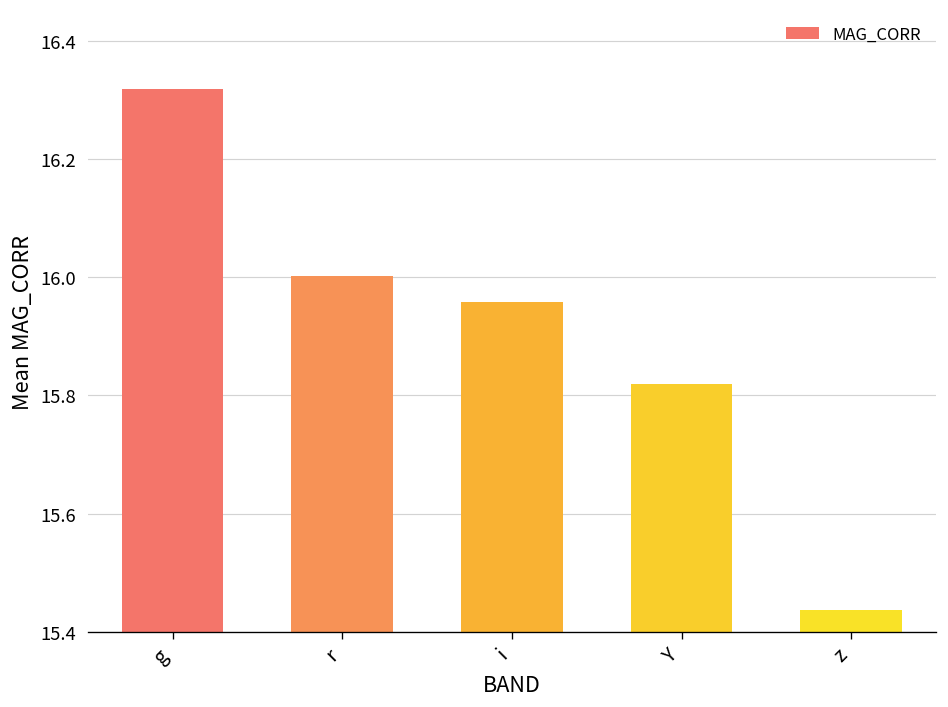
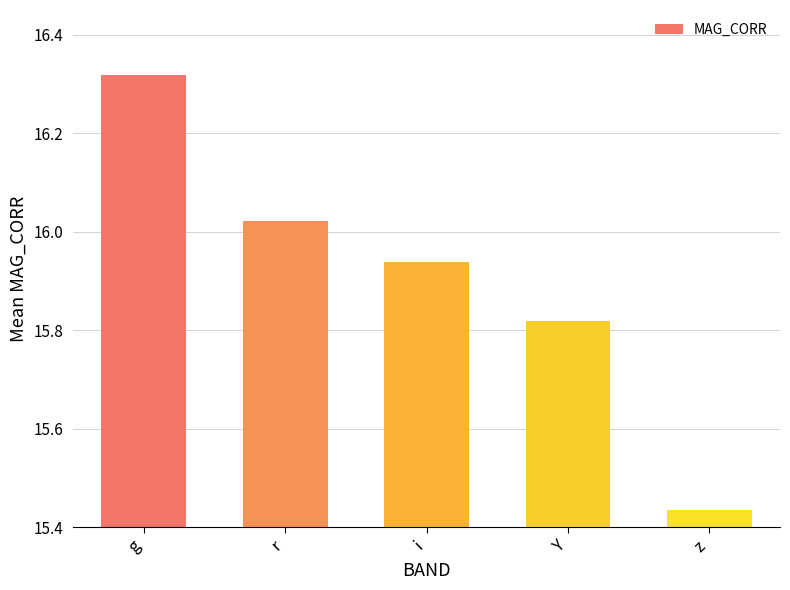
  {
    "g": 16.32,
-   "r": 16.00,
-   "i": 15.96,
+   "r": 16.02,
+   "i": 15.94,
    "Y": 15.82,
    "z": 15.44
  }
